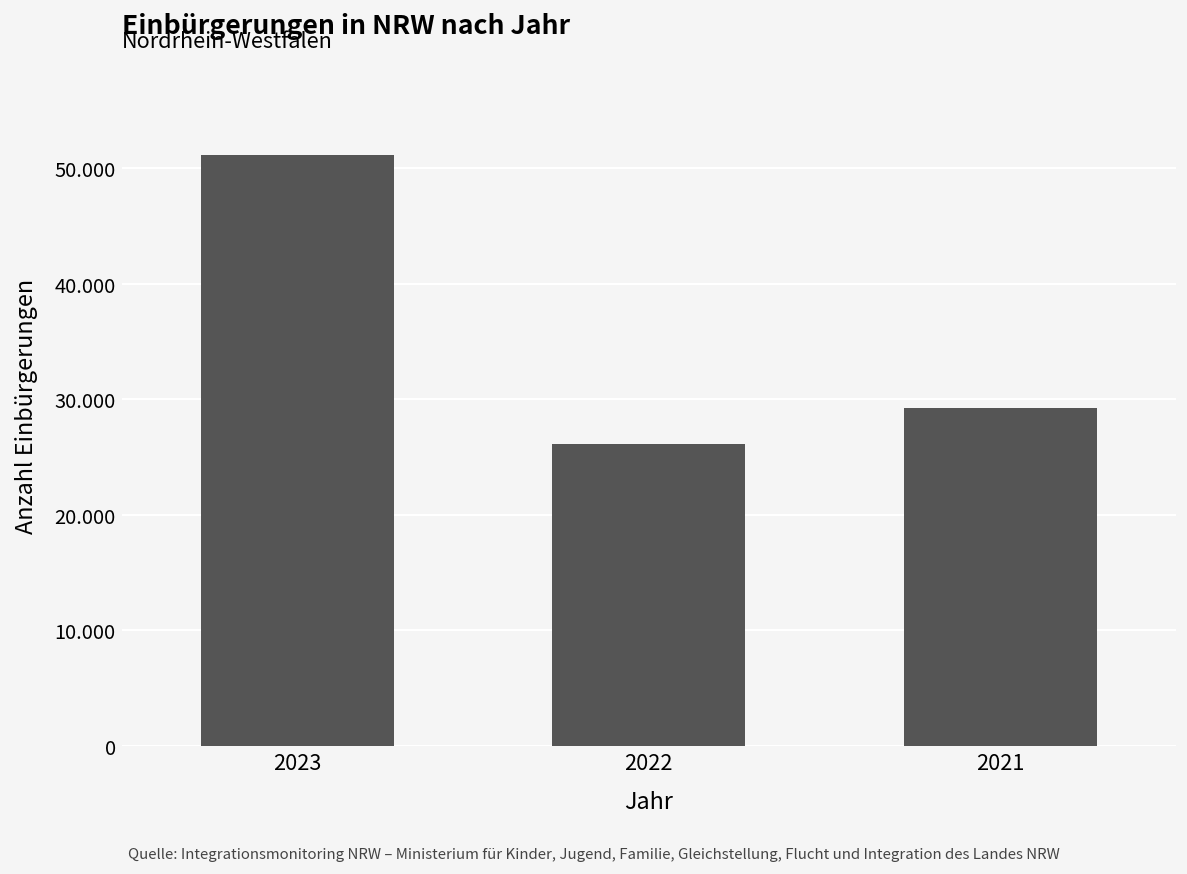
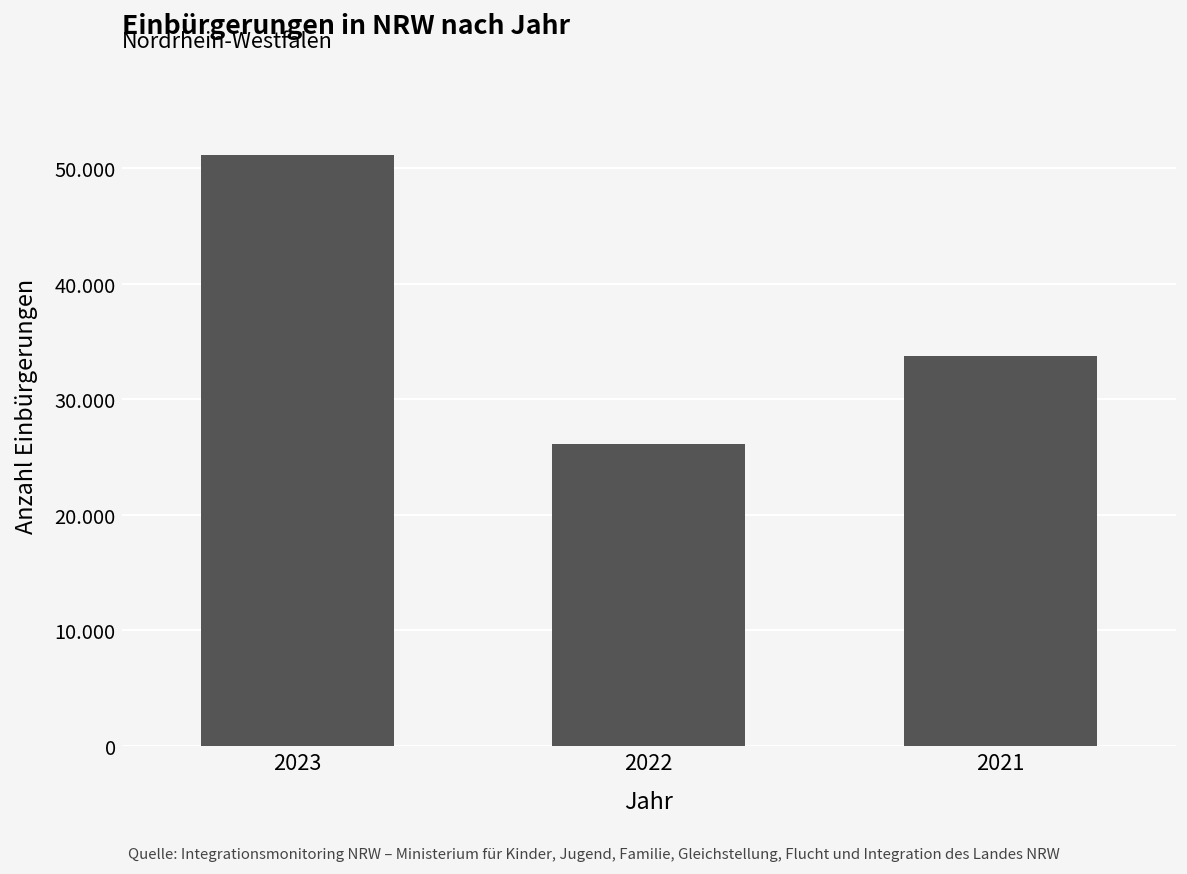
  {
    "2023": 51,
    "2022": 26,
-   "2021": 29
+   "2021": 34
  }
